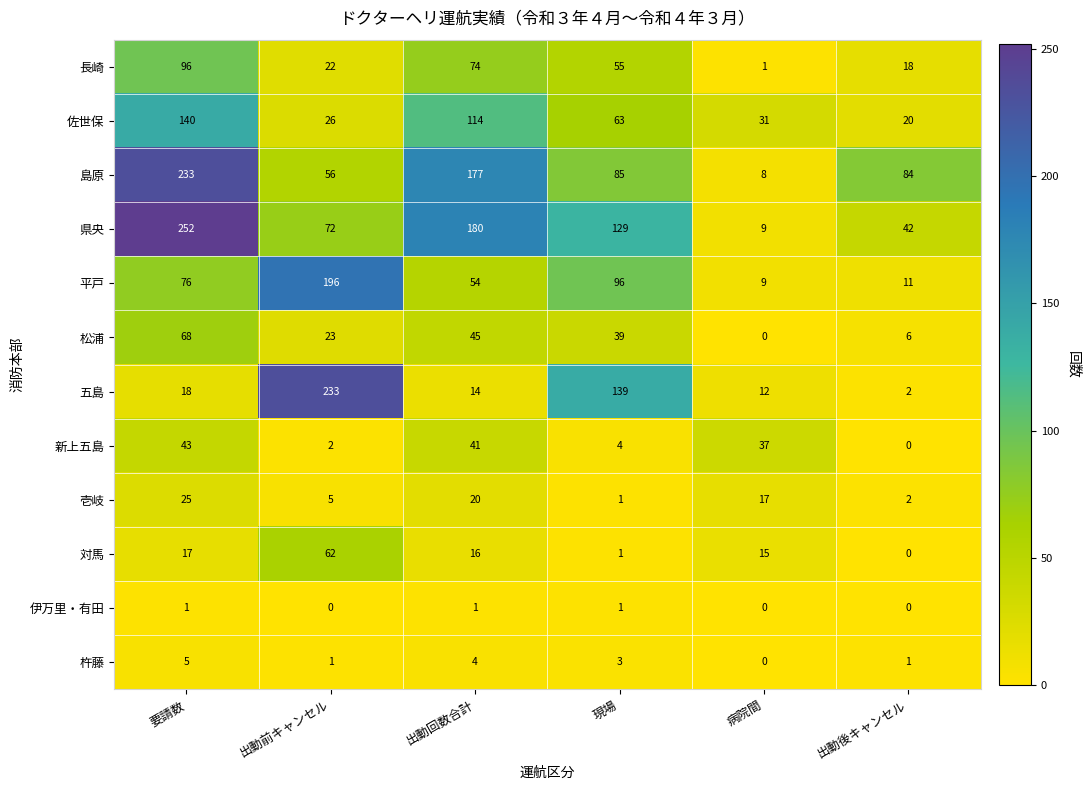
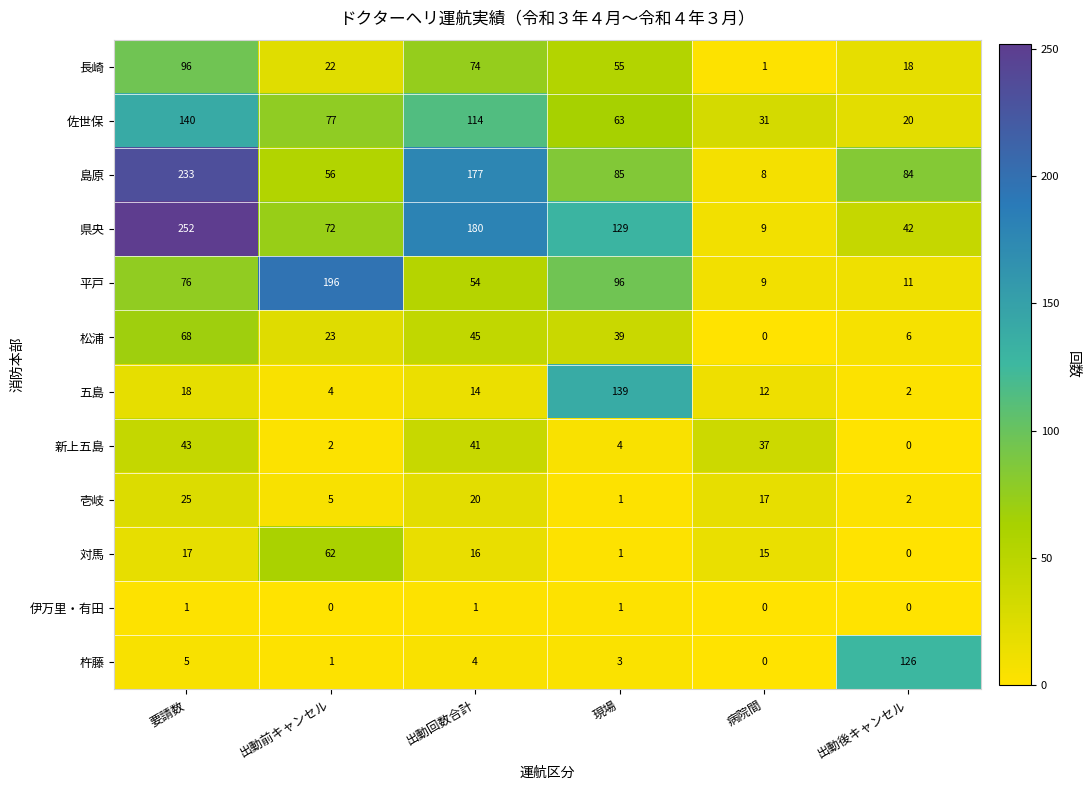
  {
    "長崎": {
      "要請数": 96,
      "出動前キャンセル": 22,
      "出動回数合計": 74,
      "現場": 55,
      "病院間": 1,
      "出動後キャンセル": 18
    },
    "佐世保": {
      "要請数": 140,
-     "出動前キャンセル": 26,
+     "出動前キャンセル": 77,
      "出動回数合計": 114,
      "現場": 63,
      "病院間": 31,
      "出動後キャンセル": 20
    },
    "島原": {
      "要請数": 233,
      "出動前キャンセル": 56,
      "出動回数合計": 177,
      "現場": 85,
      "病院間": 8,
      "出動後キャンセル": 84
    },
    "県央": {
      "要請数": 252,
      "出動前キャンセル": 72,
      "出動回数合計": 180,
      "現場": 129,
      "病院間": 9,
      "出動後キャンセル": 42
    },
    "平戸": {
      "要請数": 76,
      "出動前キャンセル": 196,
      "出動回数合計": 54,
      "現場": 96,
      "病院間": 9,
      "出動後キャンセル": 11
    },
    "松浦": {
      "要請数": 68,
      "出動前キャンセル": 23,
      "出動回数合計": 45,
      "現場": 39,
      "病院間": 0,
      "出動後キャンセル": 6
    },
    "五島": {
      "要請数": 18,
-     "出動前キャンセル": 233,
+     "出動前キャンセル": 4,
      "出動回数合計": 14,
      "現場": 139,
      "病院間": 12,
      "出動後キャンセル": 2
    },
    "新上五島": {
      "要請数": 43,
      "出動前キャンセル": 2,
      "出動回数合計": 41,
      "現場": 4,
      "病院間": 37,
      "出動後キャンセル": 0
    },
    "壱岐": {
      "要請数": 25,
      "出動前キャンセル": 5,
      "出動回数合計": 20,
      "現場": 1,
      "病院間": 17,
      "出動後キャンセル": 2
    },
    "対馬": {
      "要請数": 17,
      "出動前キャンセル": 62,
      "出動回数合計": 16,
      "現場": 1,
      "病院間": 15,
      "出動後キャンセル": 0
    },
    "伊万里・有田": {
      "要請数": 1,
      "出動前キャンセル": 0,
      "出動回数合計": 1,
      "現場": 1,
      "病院間": 0,
      "出動後キャンセル": 0
    },
    "杵藤": {
      "要請数": 5,
      "出動前キャンセル": 1,
      "出動回数合計": 4,
      "現場": 3,
      "病院間": 0,
-     "出動後キャンセル": 1
+     "出動後キャンセル": 126
    }
  }
